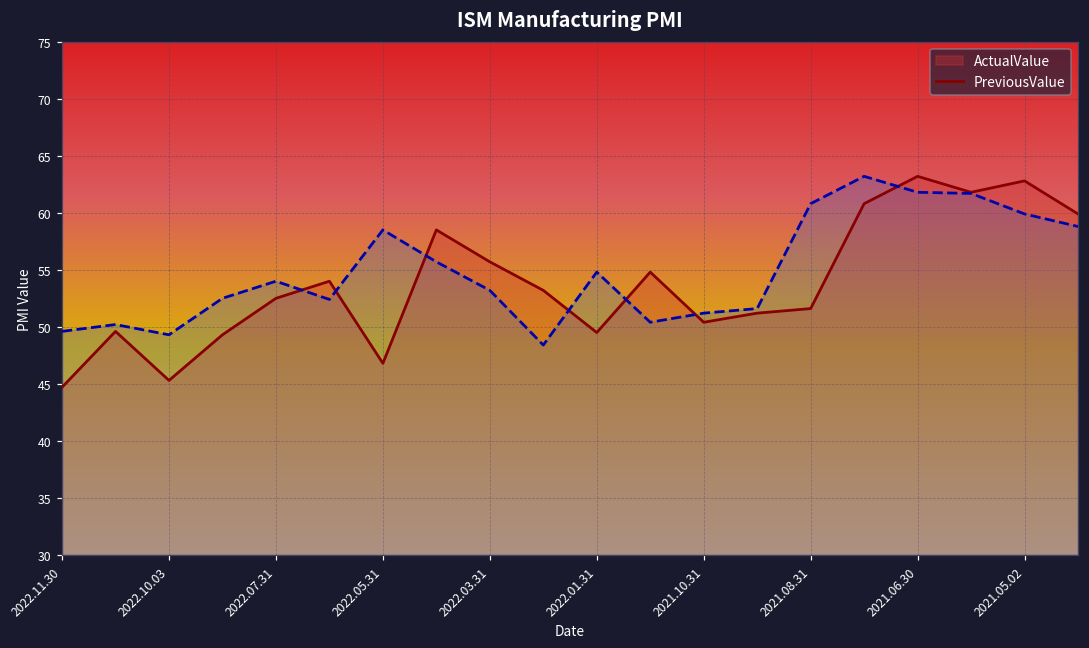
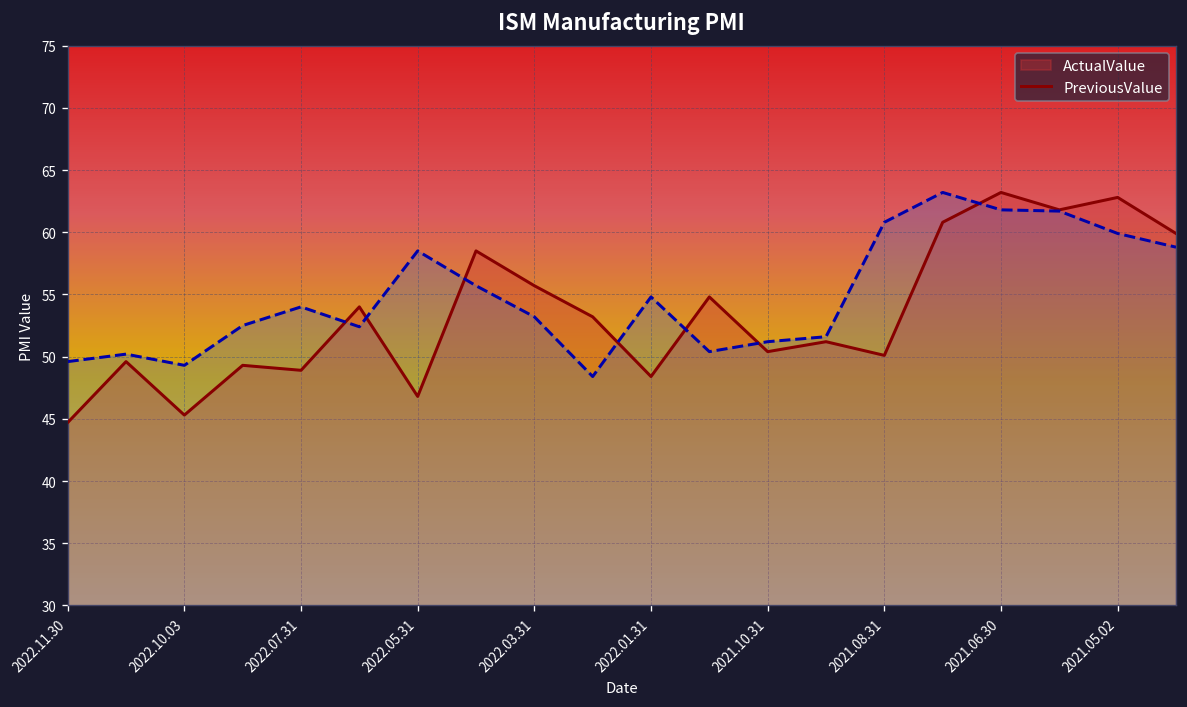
  {
    "ActualValue": {
      "2022.11.30": 44.7,
      "2022.10.03": 45.3,
-     "2022.07.31": 52.5,
+     "2022.07.31": 48.9,
      "2022.05.31": 46.8,
      "2022.03.31": 55.7,
-     "2022.01.31": 49.5,
+     "2022.01.31": 48.4,
      "2021.10.31": 50.4,
-     "2021.08.31": 51.6,
+     "2021.08.31": 50.1,
      "2021.06.30": 63.2,
      "2021.05.02": 62.8
    }
  }
